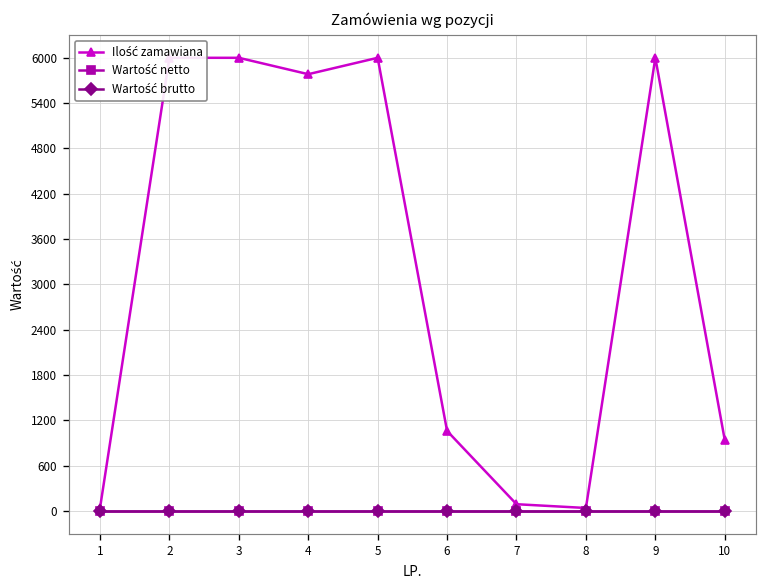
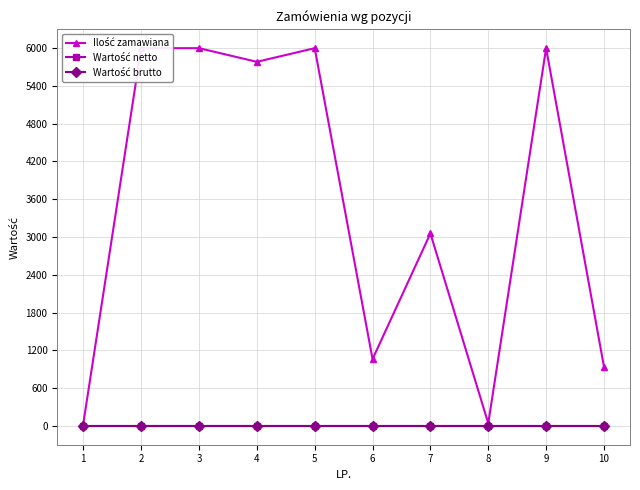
  {
    "Ilość zamawiana": {
      "3": 6000,
      "4": 5800,
      "5": 6000,
      "6": 1100,
-     "7": 100,
+     "7": 3100,
      "9": 6000,
      "10": 900
    },
    "Wartość brutto": {
      "2": 0,
      "3": 0,
      "4": 0,
      "5": 0,
      "6": 0,
      "7": 0,
      "9": 0,
      "10": 0
    }
  }
